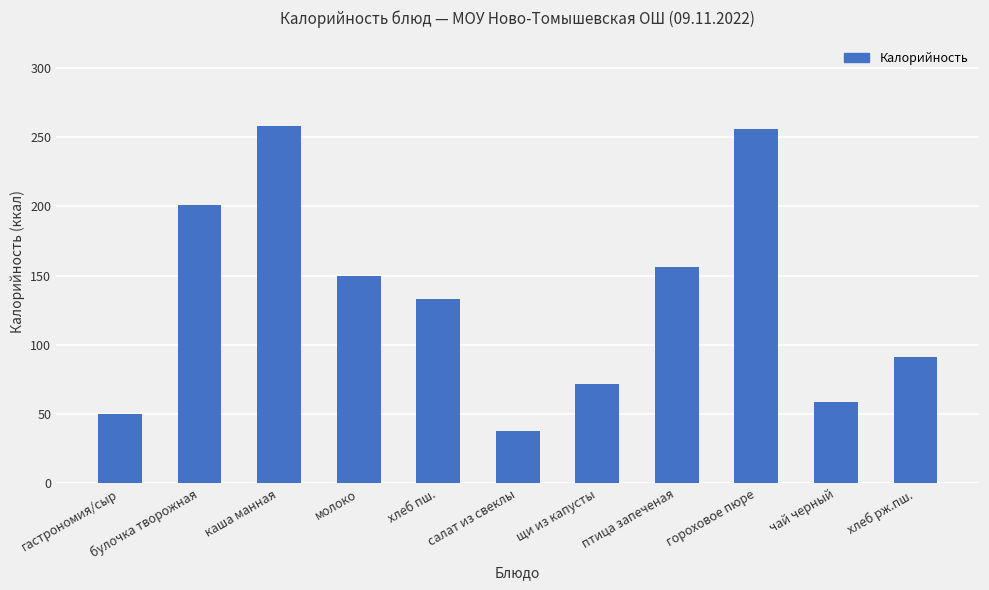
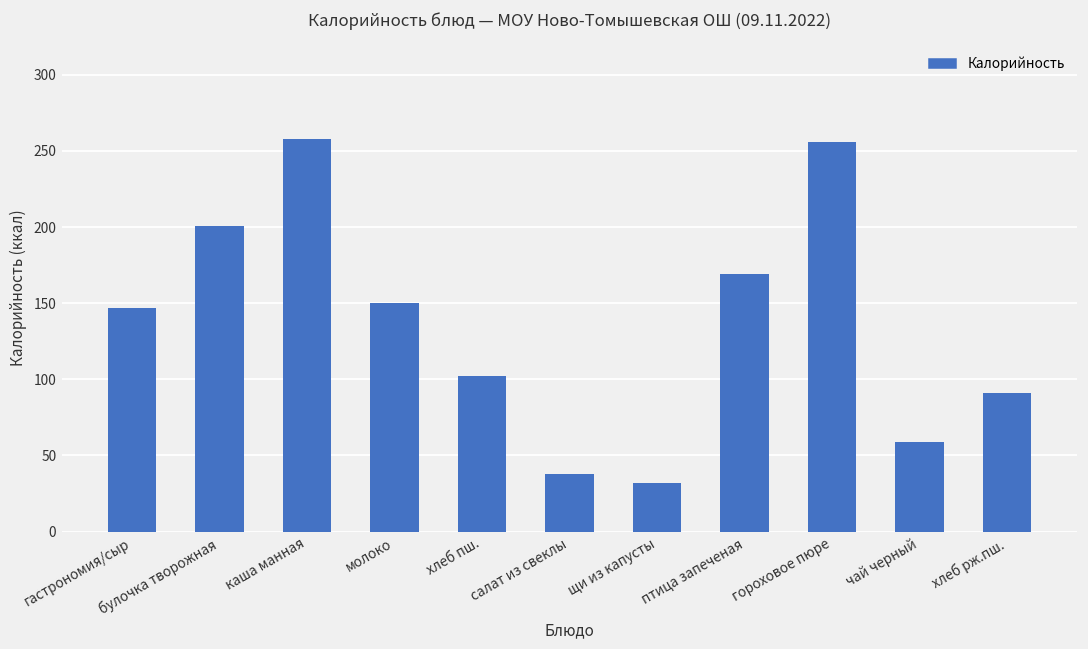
  {
-   "гастрономия/сыр": 50,
+   "гастрономия/сыр": 147,
    "булочка творожная": 201,
    "каша манная": 258,
    "молоко": 150,
-   "хлеб пш.": 133,
+   "хлеб пш.": 102,
    "салат из свеклы": 38,
-   "щи из капусты": 72,
-   "птица запеченая": 156,
+   "щи из капусты": 32,
+   "птица запеченая": 169,
    "гороховое пюре": 256,
    "чай черный": 59,
    "хлеб рж.пш.": 91
  }
